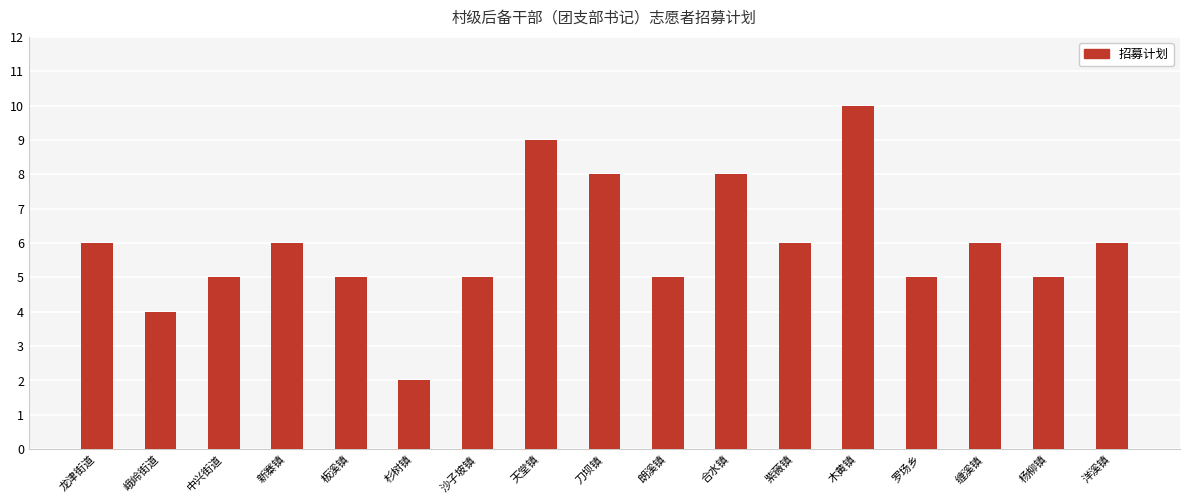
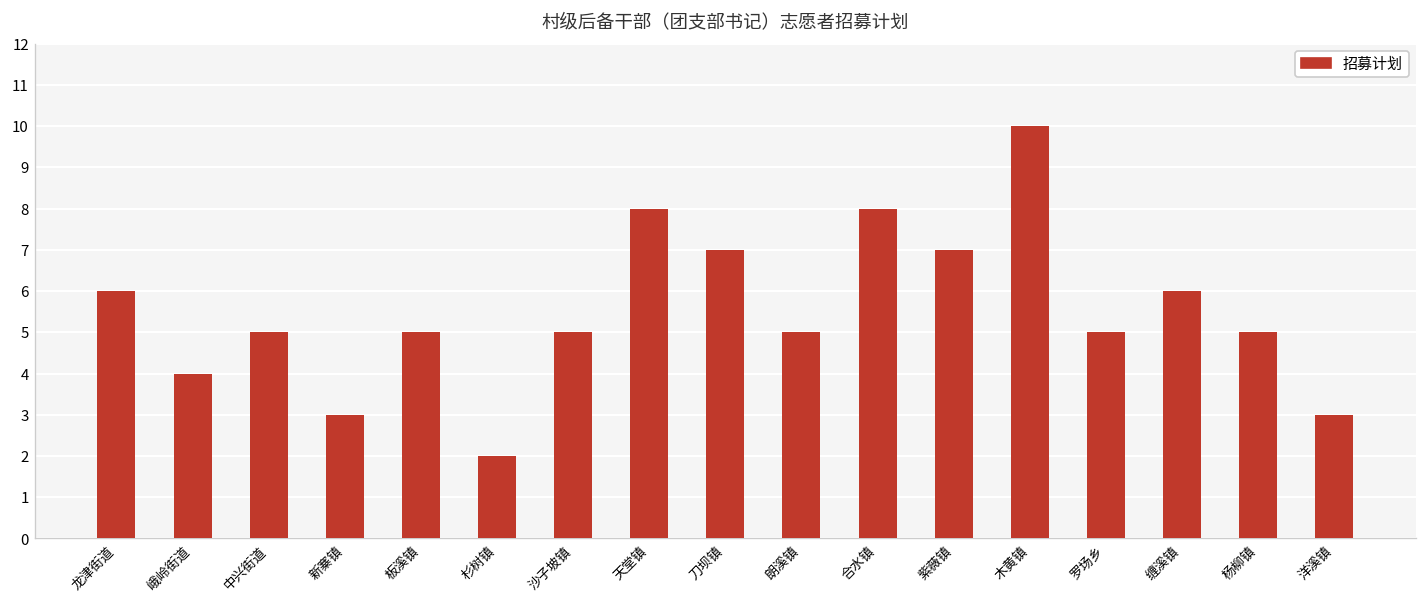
  {
    "龙津街道": 6,
    "峨岭街道": 4,
    "中兴街道": 5,
-   "新寨镇": 6,
+   "新寨镇": 3,
    "板溪镇": 5,
    "杉树镇": 2,
    "沙子坡镇": 5,
-   "天堂镇": 9,
-   "刀坝镇": 8,
+   "天堂镇": 8,
+   "刀坝镇": 7,
    "朗溪镇": 5,
    "合水镇": 8,
-   "紫薇镇": 6,
+   "紫薇镇": 7,
    "木黄镇": 10,
    "罗场乡": 5,
    "缠溪镇": 6,
    "杨柳镇": 5,
-   "洋溪镇": 6
+   "洋溪镇": 3
  }
